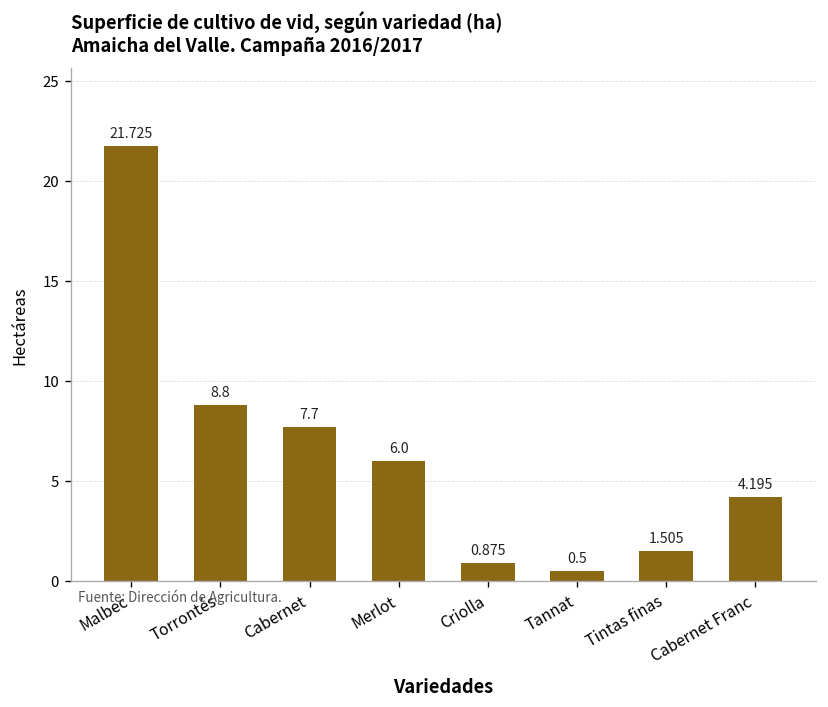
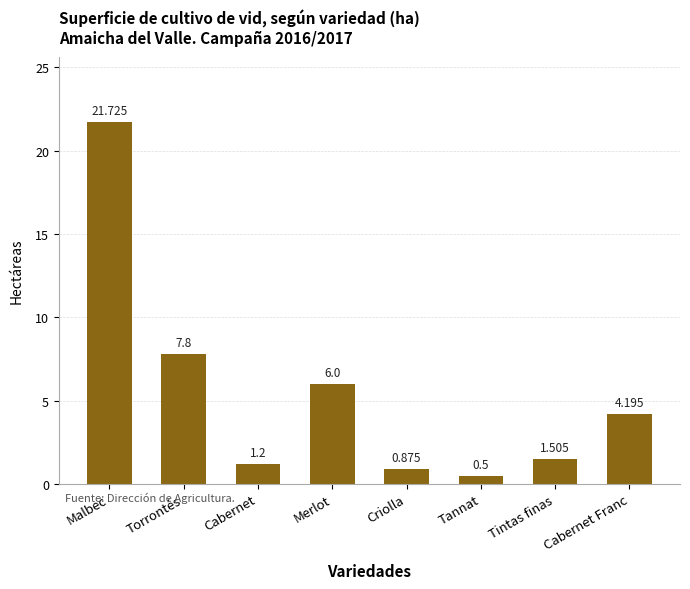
  {
    "Malbec": 21.725,
-   "Torrontés": 8.8,
-   "Cabernet": 7.7,
+   "Torrontés": 7.8,
+   "Cabernet": 1.2,
    "Merlot": 6.0,
    "Criolla": 0.875,
    "Tannat": 0.5,
    "Tintas finas": 1.505,
    "Cabernet Franc": 4.195
  }
